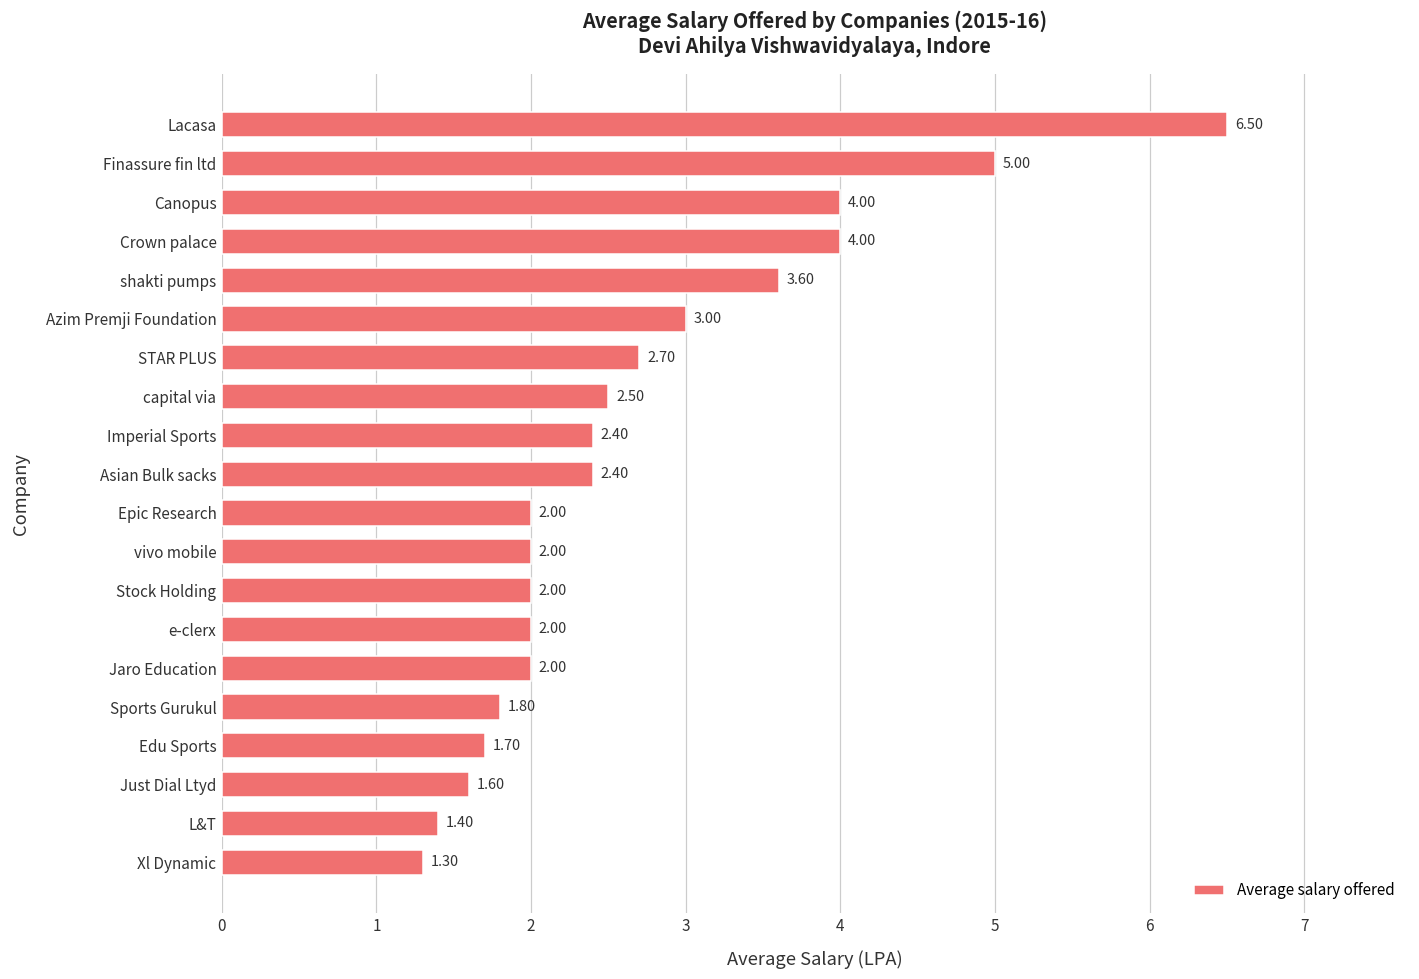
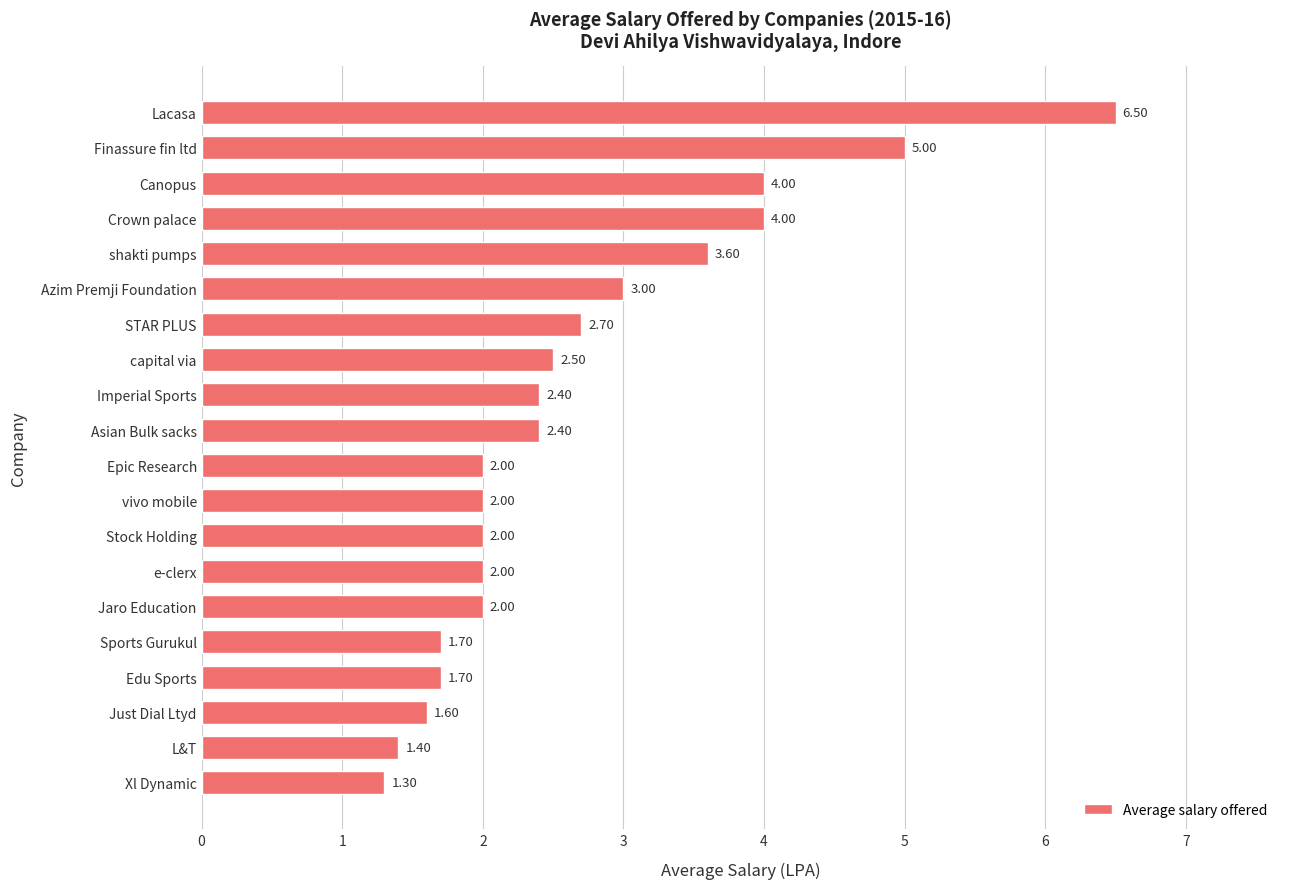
  {
    "Lacasa": 6.50,
    "Finassure fin ltd": 5.00,
    "Canopus": 4.00,
    "Crown palace": 4.00,
    "shakti pumps": 3.60,
    "Azim Premji Foundation": 3.00,
    "STAR PLUS": 2.70,
    "capital via": 2.50,
    "Imperial Sports": 2.40,
    "Asian Bulk sacks": 2.40,
    "Epic Research": 2.00,
    "vivo mobile": 2.00,
    "Stock Holding": 2.00,
    "e-clerx": 2.00,
    "Jaro Education": 2.00,
-   "Sports Gurukul": 1.80,
+   "Sports Gurukul": 1.70,
    "Edu Sports": 1.70,
    "Just Dial Ltyd": 1.60,
    "L&T": 1.40,
    "Xl Dynamic": 1.30
  }
